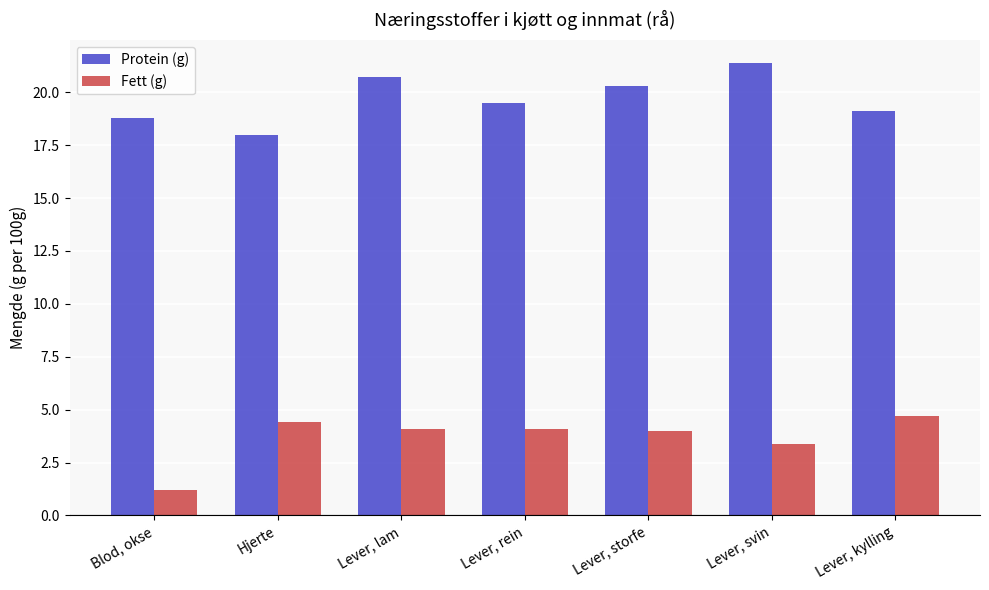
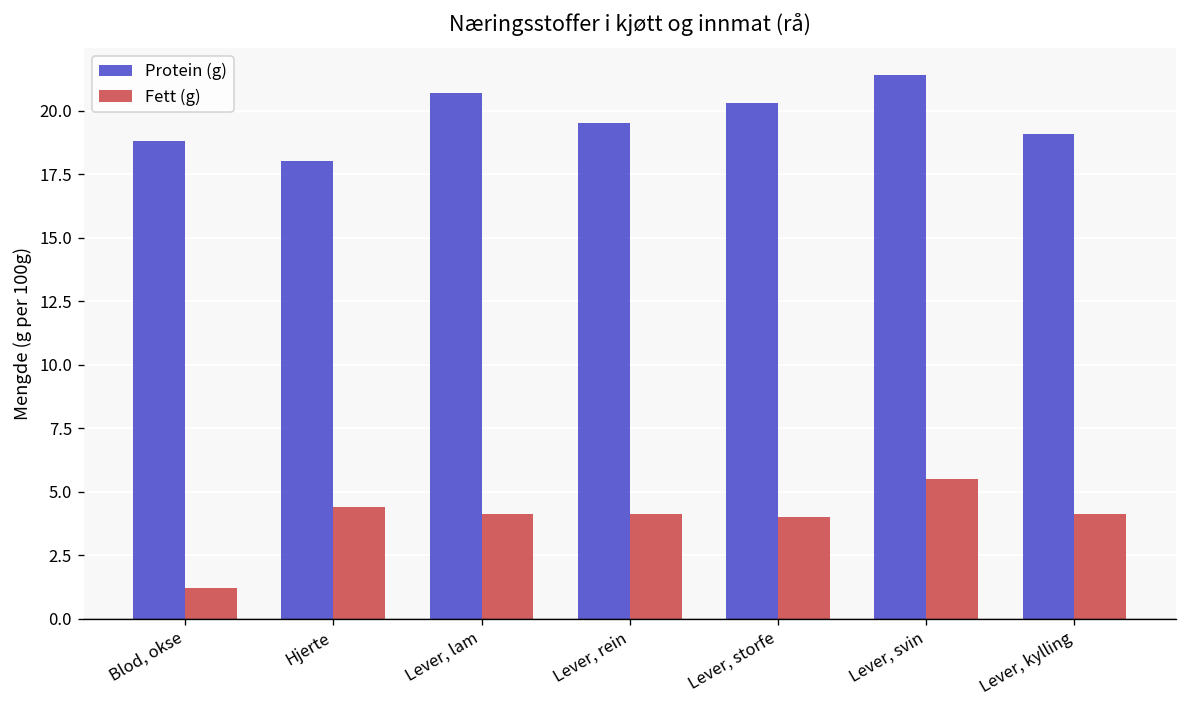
  {
    "Protein (g)": {
      "Blod, okse": 18.8,
      "Hjerte": 18.0,
      "Lever, lam": 20.7,
      "Lever, rein": 19.5,
      "Lever, storfe": 20.3,
      "Lever, svin": 21.4,
      "Lever, kylling": 19.1
    },
    "Fett (g)": {
      "Blod, okse": 1.2,
      "Hjerte": 4.4,
      "Lever, lam": 4.1,
      "Lever, rein": 4.1,
      "Lever, storfe": 4.0,
-     "Lever, svin": 3.4,
-     "Lever, kylling": 4.7
+     "Lever, svin": 5.5,
+     "Lever, kylling": 4.1
    }
  }
